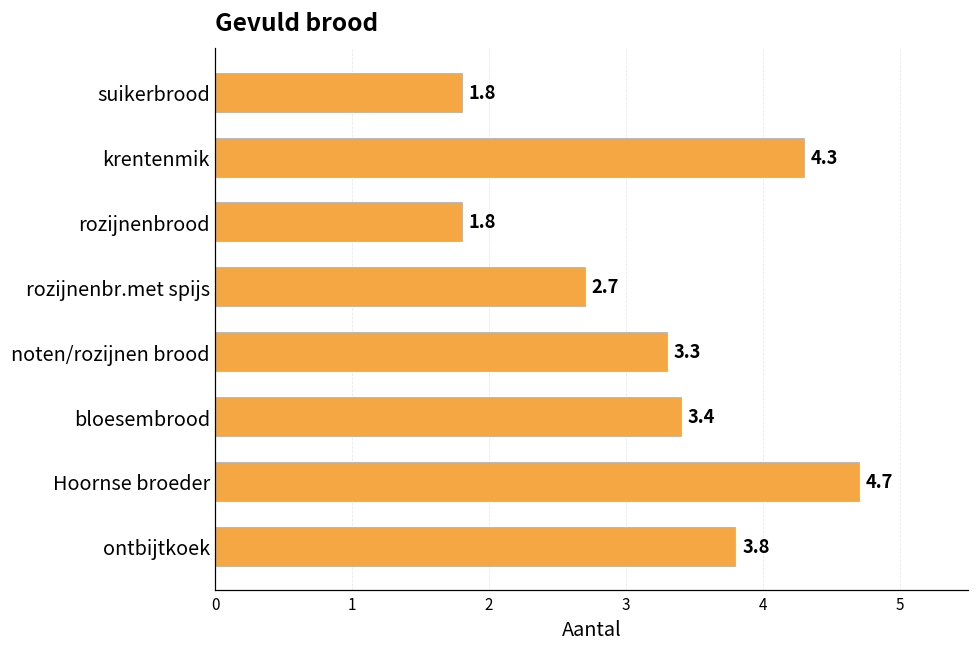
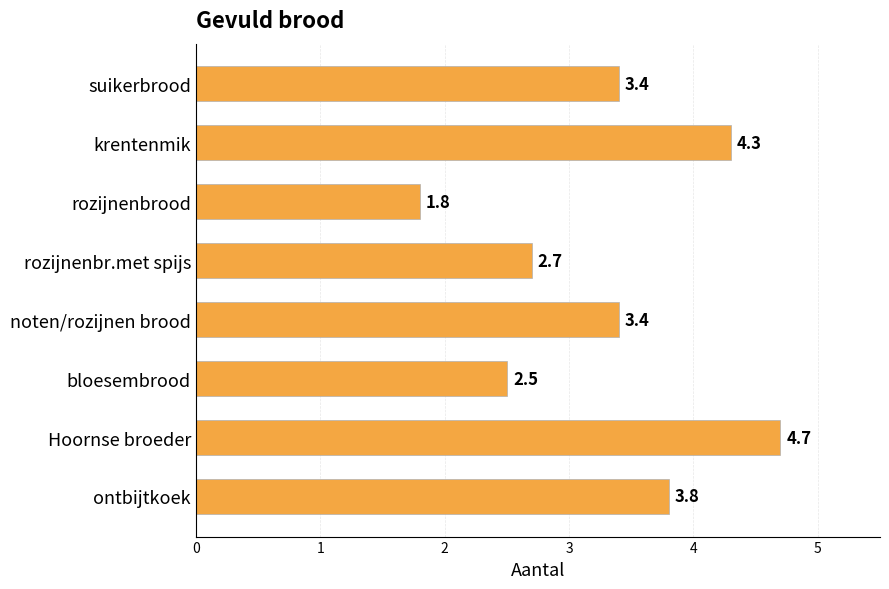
  {
-   "suikerbrood": 1.8,
+   "suikerbrood": 3.4,
    "krentenmik": 4.3,
    "rozijnenbrood": 1.8,
    "rozijnenbr.met spijs": 2.7,
-   "noten/rozijnen brood": 3.3,
-   "bloesembrood": 3.4,
+   "noten/rozijnen brood": 3.4,
+   "bloesembrood": 2.5,
    "Hoornse broeder": 4.7,
    "ontbijtkoek": 3.8
  }
